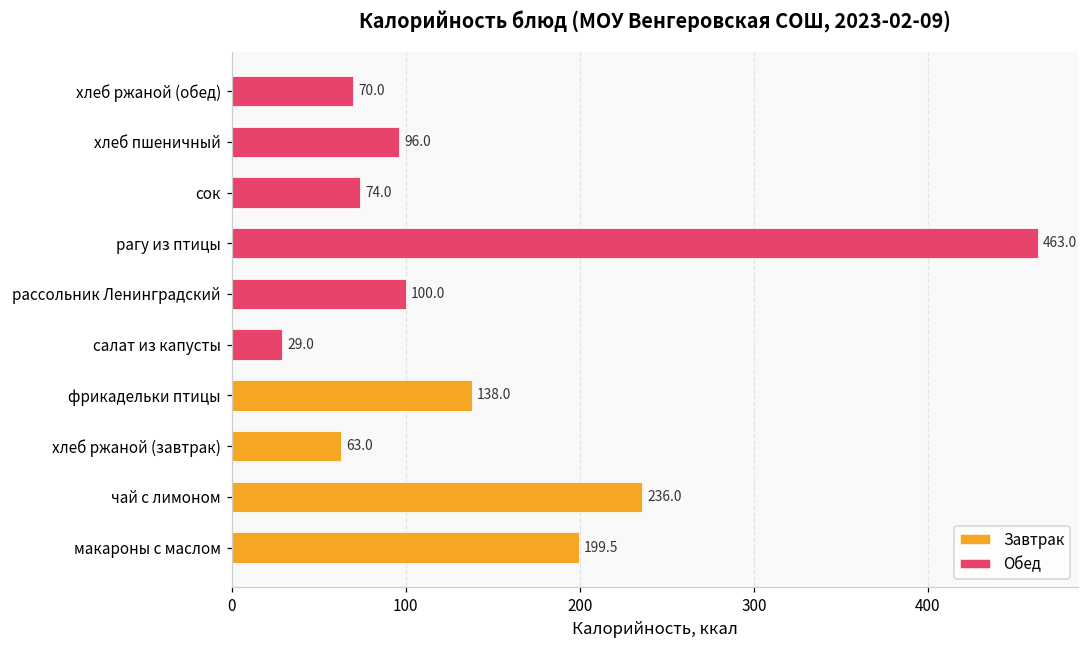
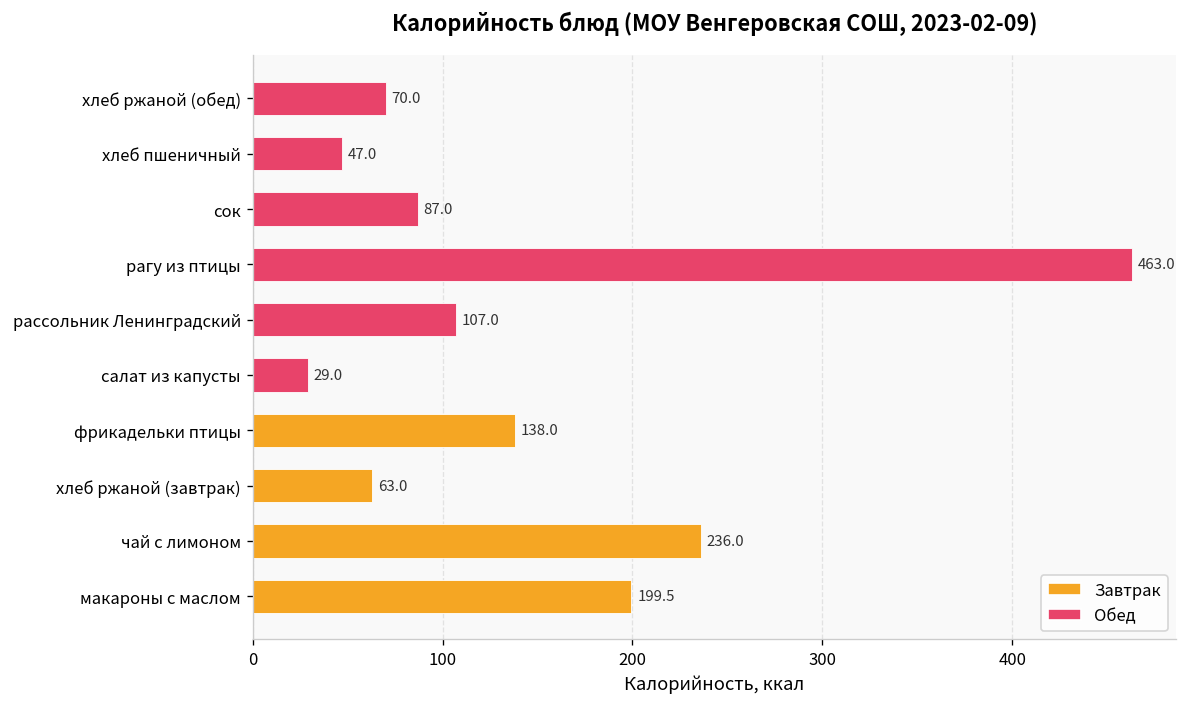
  {
    "хлеб ржаной (обед)": 70.0,
-   "хлеб пшеничный": 96.0,
-   "сок": 74.0,
+   "хлеб пшеничный": 47.0,
+   "сок": 87.0,
    "рагу из птицы": 463.0,
-   "рассольник Ленинградский": 100.0,
+   "рассольник Ленинградский": 107.0,
    "салат из капусты": 29.0,
    "фрикадельки птицы": 138.0,
    "хлеб ржаной (завтрак)": 63.0,
    "чай с лимоном": 236.0,
    "макароны с маслом": 199.5
  }
